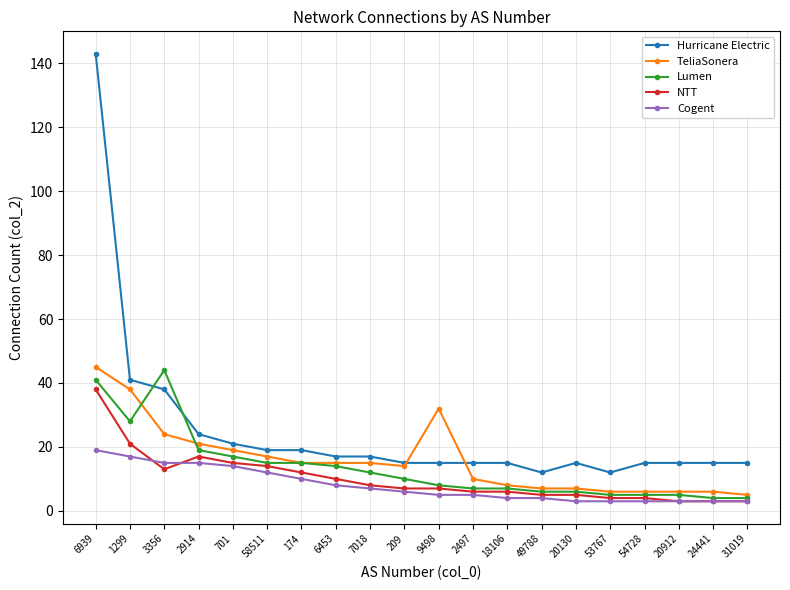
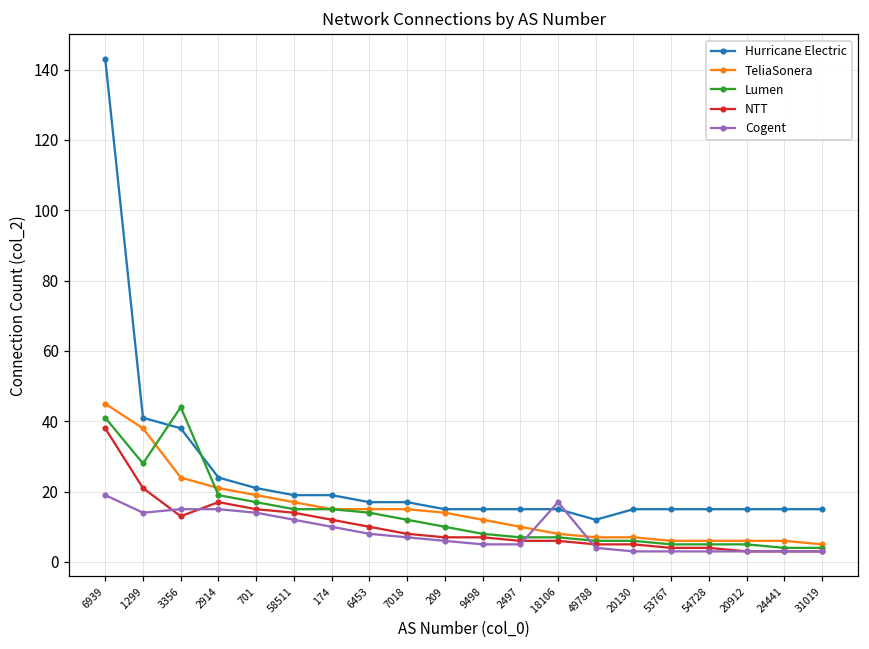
  {
    "Hurricane Electric": {
      "6939": 143,
      "1299": 41,
      "3356": 38,
      "2914": 24,
      "701": 21,
      "58511": 19,
      "174": 19,
      "6453": 17,
      "7018": 17,
      "209": 15,
      "9498": 15,
      "2497": 15,
      "18106": 15,
      "49788": 12,
      "20130": 15,
-     "53767": 12,
+     "53767": 15,
      "54728": 15,
      "20912": 15,
      "24441": 15,
      "31019": 15
    },
    "TeliaSonera": {
      "6939": 45,
      "1299": 38,
      "3356": 24,
      "2914": 21,
      "701": 19,
      "58511": 17,
      "6453": 15,
      "7018": 15,
      "209": 14,
-     "9498": 32,
+     "9498": 12,
      "2497": 10,
      "18106": 8,
      "49788": 7,
      "20130": 7,
      "53767": 6,
      "54728": 6,
      "20912": 6,
      "24441": 6,
      "31019": 5
    },
    "Lumen": {
      "6939": 41,
      "1299": 28,
      "3356": 44,
      "2914": 19,
      "701": 17,
      "58511": 15,
      "6453": 14,
      "7018": 12,
      "209": 10,
      "9498": 8,
      "2497": 7,
      "18106": 7,
      "49788": 6,
      "20130": 6,
      "53767": 5,
      "54728": 5,
      "20912": 5,
      "24441": 4,
      "31019": 4
    },
    "NTT": {
      "6939": 38,
      "1299": 21,
      "3356": 13,
      "2914": 17,
      "701": 15,
      "58511": 14,
      "174": 12,
      "6453": 10,
      "7018": 8,
      "209": 7,
      "9498": 7,
      "2497": 6,
      "18106": 6,
      "49788": 5,
      "20130": 5,
      "53767": 4,
      "54728": 4
    },
    "Cogent": {
      "6939": 19,
-     "1299": 17,
+     "1299": 14,
      "3356": 15,
      "2914": 15,
      "701": 14,
      "58511": 12,
      "174": 10,
      "6453": 8,
      "7018": 7,
      "209": 6,
      "9498": 5,
      "2497": 5,
-     "18106": 4,
+     "18106": 17,
      "49788": 4,
      "20130": 3,
      "53767": 3,
      "54728": 3
    }
  }
